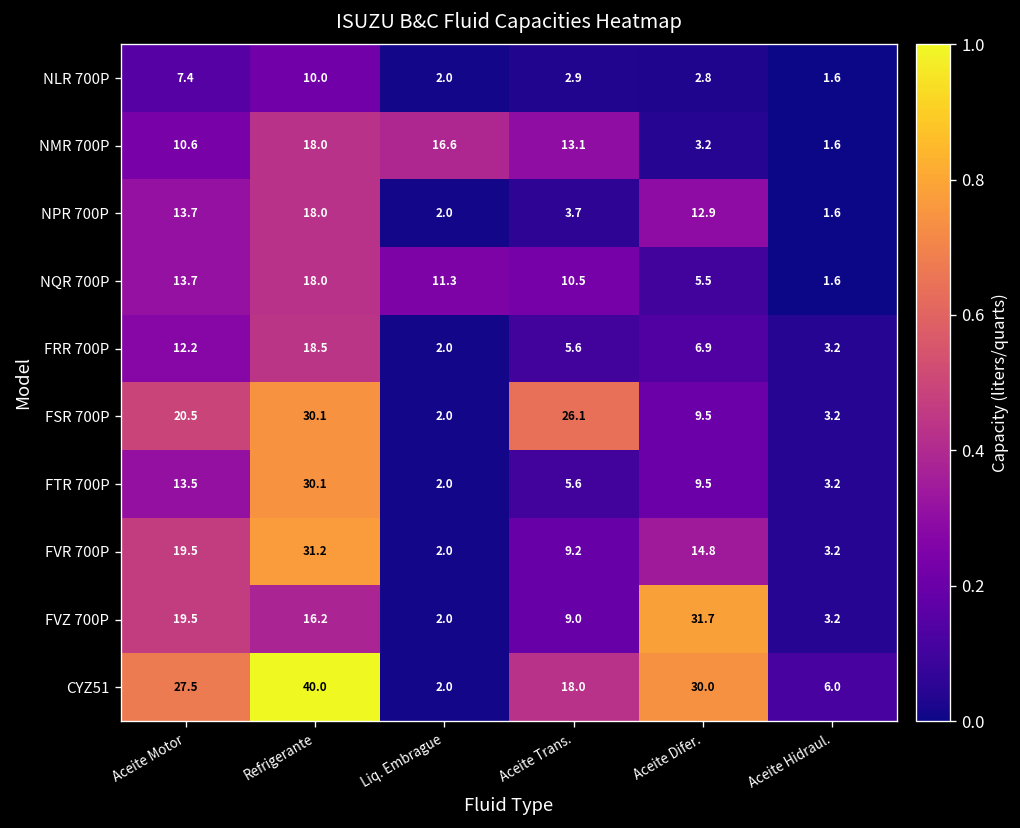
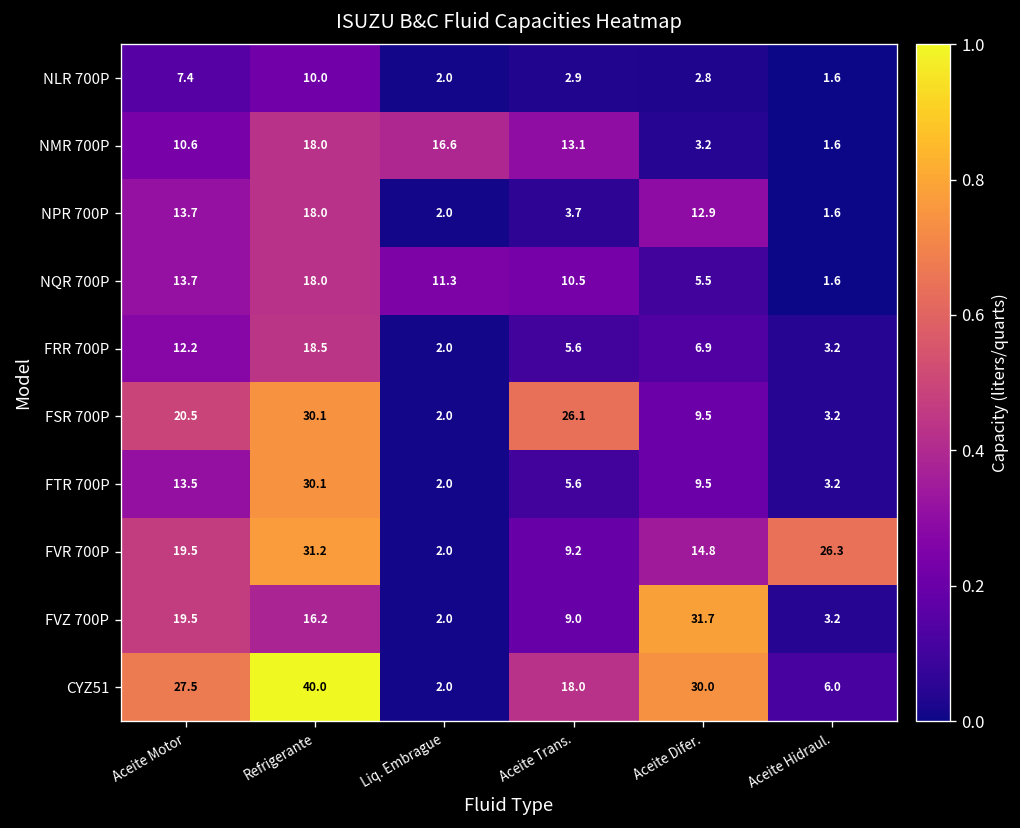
  {
    "NLR 700P": {
      "Aceite Motor": 7.4,
      "Refrigerante": 10.0,
      "Liq. Embrague": 2.0,
      "Aceite Trans.": 2.9,
      "Aceite Difer.": 2.8,
      "Aceite Hidraul.": 1.6
    },
    "NMR 700P": {
      "Aceite Motor": 10.6,
      "Refrigerante": 18.0,
      "Liq. Embrague": 16.6,
      "Aceite Trans.": 13.1,
      "Aceite Difer.": 3.2,
      "Aceite Hidraul.": 1.6
    },
    "NPR 700P": {
      "Aceite Motor": 13.7,
      "Refrigerante": 18.0,
      "Liq. Embrague": 2.0,
      "Aceite Trans.": 3.7,
      "Aceite Difer.": 12.9,
      "Aceite Hidraul.": 1.6
    },
    "NQR 700P": {
      "Aceite Motor": 13.7,
      "Refrigerante": 18.0,
      "Liq. Embrague": 11.3,
      "Aceite Trans.": 10.5,
      "Aceite Difer.": 5.5,
      "Aceite Hidraul.": 1.6
    },
    "FRR 700P": {
      "Aceite Motor": 12.2,
      "Refrigerante": 18.5,
      "Liq. Embrague": 2.0,
      "Aceite Trans.": 5.6,
      "Aceite Difer.": 6.9,
      "Aceite Hidraul.": 3.2
    },
    "FSR 700P": {
      "Aceite Motor": 20.5,
      "Refrigerante": 30.1,
      "Liq. Embrague": 2.0,
      "Aceite Trans.": 26.1,
      "Aceite Difer.": 9.5,
      "Aceite Hidraul.": 3.2
    },
    "FTR 700P": {
      "Aceite Motor": 13.5,
      "Refrigerante": 30.1,
      "Liq. Embrague": 2.0,
      "Aceite Trans.": 5.6,
      "Aceite Difer.": 9.5,
      "Aceite Hidraul.": 3.2
    },
    "FVR 700P": {
      "Aceite Motor": 19.5,
      "Refrigerante": 31.2,
      "Liq. Embrague": 2.0,
      "Aceite Trans.": 9.2,
      "Aceite Difer.": 14.8,
-     "Aceite Hidraul.": 3.2
+     "Aceite Hidraul.": 26.3
    },
    "FVZ 700P": {
      "Aceite Motor": 19.5,
      "Refrigerante": 16.2,
      "Liq. Embrague": 2.0,
      "Aceite Trans.": 9.0,
      "Aceite Difer.": 31.7,
      "Aceite Hidraul.": 3.2
    },
    "CYZ51": {
      "Aceite Motor": 27.5,
      "Refrigerante": 40.0,
      "Liq. Embrague": 2.0,
      "Aceite Trans.": 18.0,
      "Aceite Difer.": 30.0,
      "Aceite Hidraul.": 6.0
    }
  }
